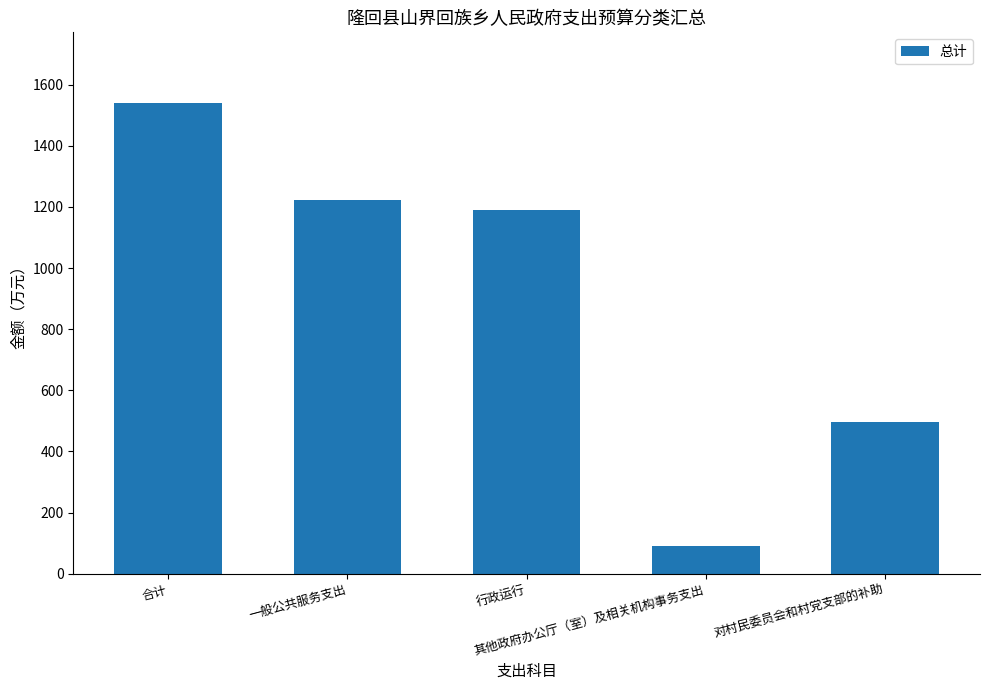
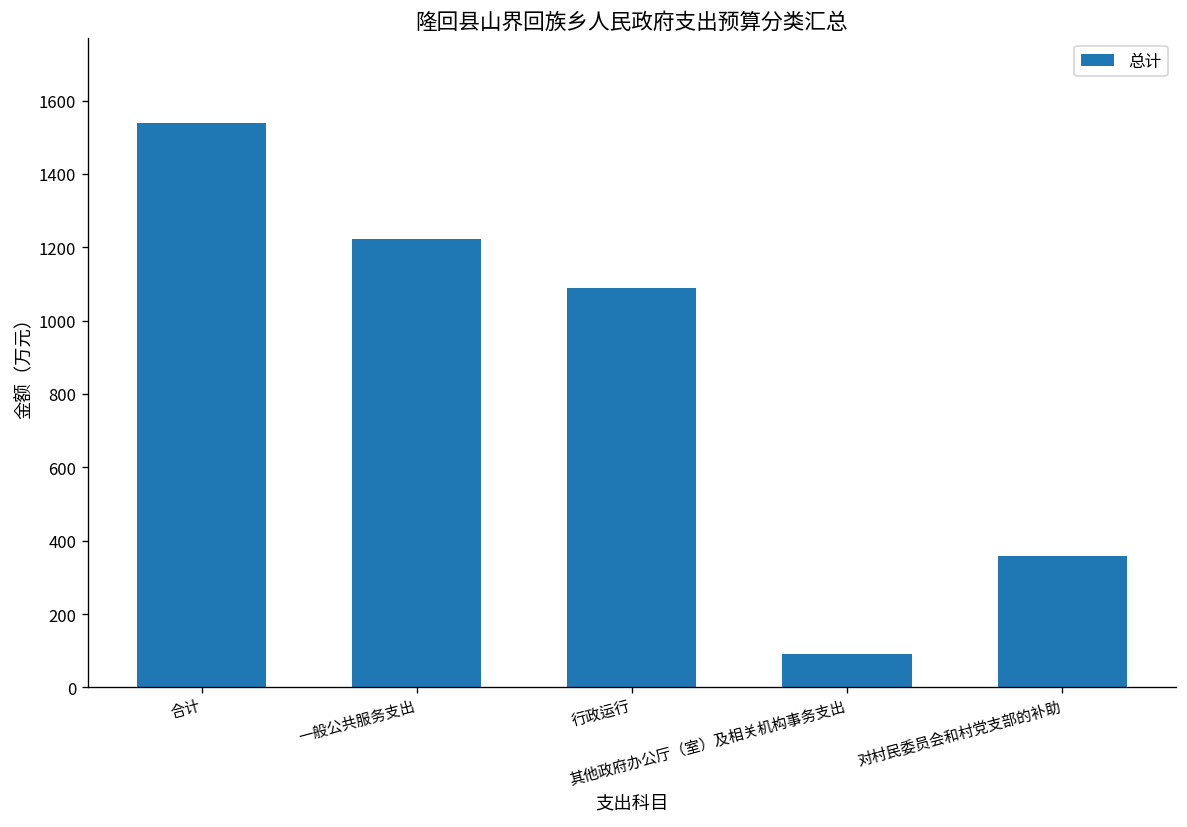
  {
    "合计": 1540,
    "一般公共服务支出": 1220,
-   "行政运行": 1190,
+   "行政运行": 1090,
    "其他政府办公厅（室）及相关机构事务支出": 90,
-   "对村民委员会和村党支部的补助": 500
+   "对村民委员会和村党支部的补助": 360
  }
